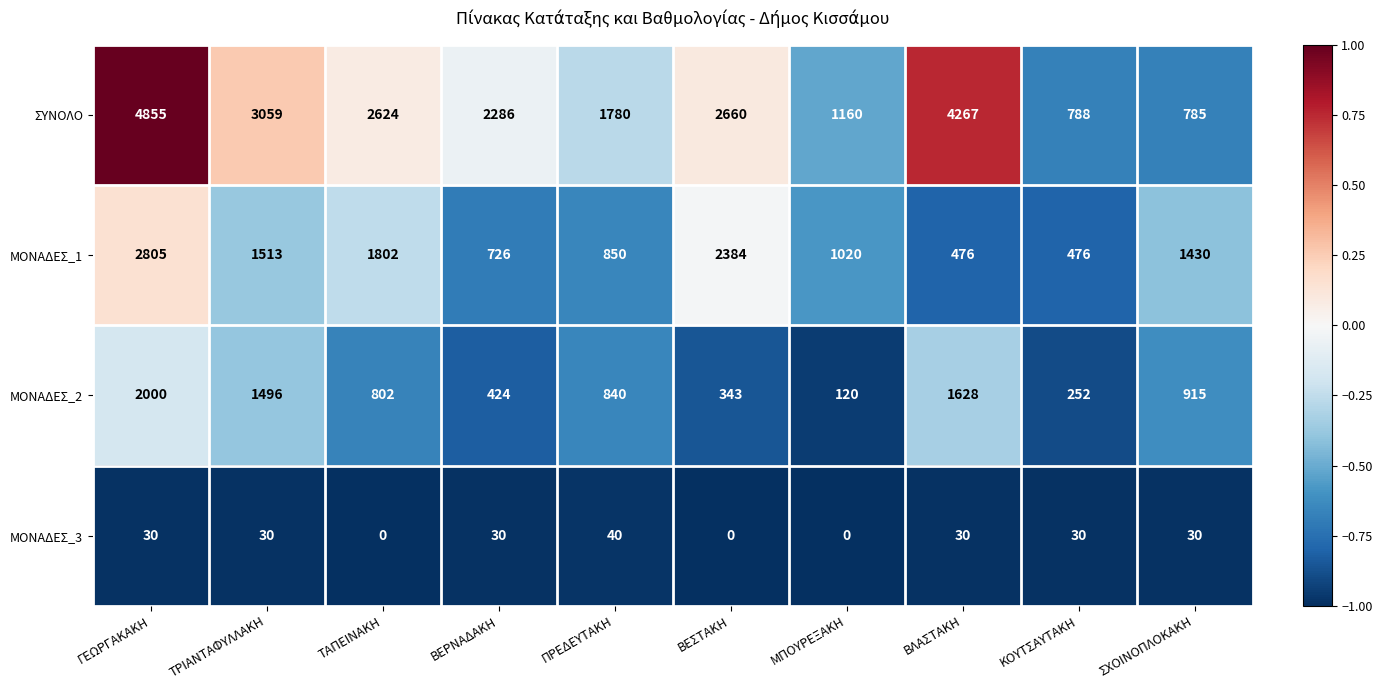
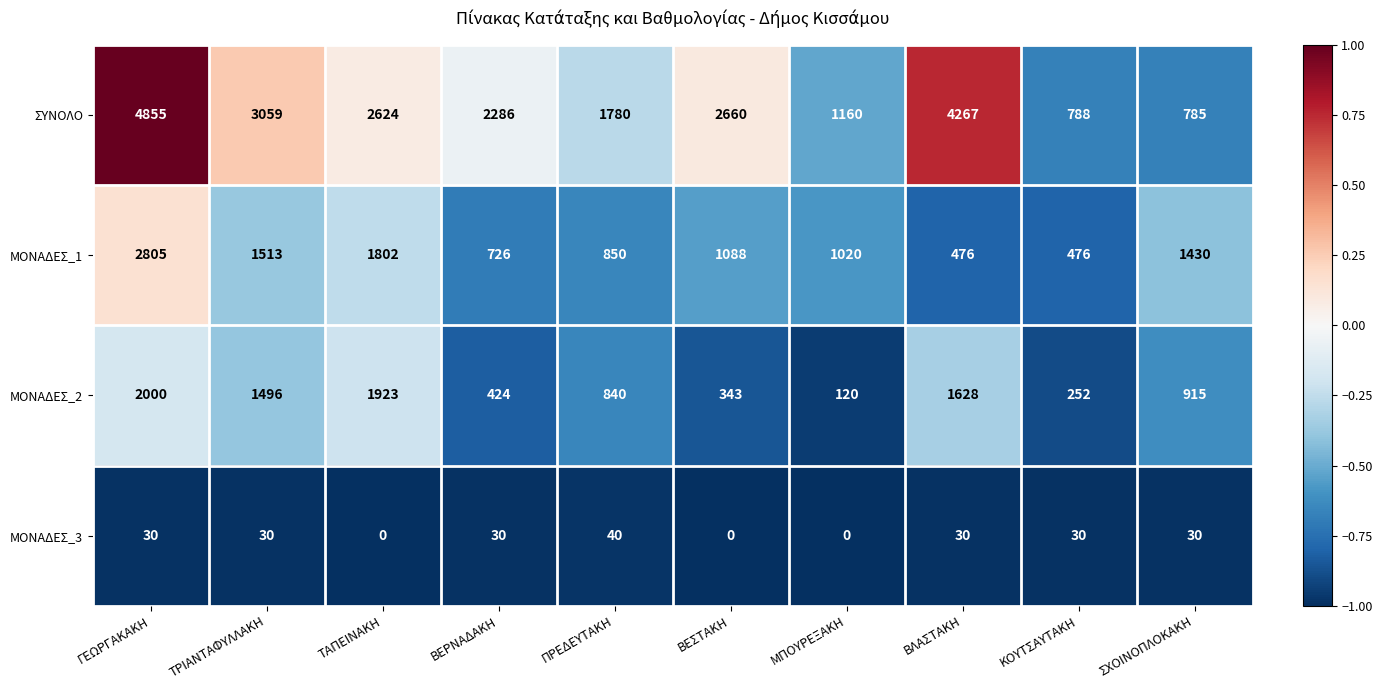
  {
    "ΣΥΝΟΛΟ": {
      "ΓΕΩΡΓΑΚΑΚΗ": 4855,
      "ΤΡΙΑΝΤΑΦΥΛΛΑΚΗ": 3059,
      "ΤΑΠΕΙΝΑΚΗ": 2624,
      "ΒΕΡΝΑΔΑΚΗ": 2286,
      "ΠΡΕΔΕΥΤΑΚΗ": 1780,
      "ΒΕΣΤΑΚΗ": 2660,
      "ΜΠΟΥΡΕΞΑΚΗ": 1160,
      "ΒΛΑΣΤΑΚΗ": 4267,
      "ΚΟΥΤΣΑΥΤΑΚΗ": 788,
      "ΣΧΟΙΝΟΠΛΟΚΑΚΗ": 785
    },
    "ΜΟΝΑΔΕΣ_1": {
      "ΓΕΩΡΓΑΚΑΚΗ": 2805,
      "ΤΡΙΑΝΤΑΦΥΛΛΑΚΗ": 1513,
      "ΤΑΠΕΙΝΑΚΗ": 1802,
      "ΒΕΡΝΑΔΑΚΗ": 726,
      "ΠΡΕΔΕΥΤΑΚΗ": 850,
-     "ΒΕΣΤΑΚΗ": 2384,
+     "ΒΕΣΤΑΚΗ": 1088,
      "ΜΠΟΥΡΕΞΑΚΗ": 1020,
      "ΒΛΑΣΤΑΚΗ": 476,
      "ΚΟΥΤΣΑΥΤΑΚΗ": 476,
      "ΣΧΟΙΝΟΠΛΟΚΑΚΗ": 1430
    },
    "ΜΟΝΑΔΕΣ_2": {
      "ΓΕΩΡΓΑΚΑΚΗ": 2000,
      "ΤΡΙΑΝΤΑΦΥΛΛΑΚΗ": 1496,
-     "ΤΑΠΕΙΝΑΚΗ": 802,
+     "ΤΑΠΕΙΝΑΚΗ": 1923,
      "ΒΕΡΝΑΔΑΚΗ": 424,
      "ΠΡΕΔΕΥΤΑΚΗ": 840,
      "ΒΕΣΤΑΚΗ": 343,
      "ΜΠΟΥΡΕΞΑΚΗ": 120,
      "ΒΛΑΣΤΑΚΗ": 1628,
      "ΚΟΥΤΣΑΥΤΑΚΗ": 252,
      "ΣΧΟΙΝΟΠΛΟΚΑΚΗ": 915
    },
    "ΜΟΝΑΔΕΣ_3": {
      "ΓΕΩΡΓΑΚΑΚΗ": 30,
      "ΤΡΙΑΝΤΑΦΥΛΛΑΚΗ": 30,
      "ΤΑΠΕΙΝΑΚΗ": 0,
      "ΒΕΡΝΑΔΑΚΗ": 30,
      "ΠΡΕΔΕΥΤΑΚΗ": 40,
      "ΒΕΣΤΑΚΗ": 0,
      "ΜΠΟΥΡΕΞΑΚΗ": 0,
      "ΒΛΑΣΤΑΚΗ": 30,
      "ΚΟΥΤΣΑΥΤΑΚΗ": 30,
      "ΣΧΟΙΝΟΠΛΟΚΑΚΗ": 30
    }
  }
